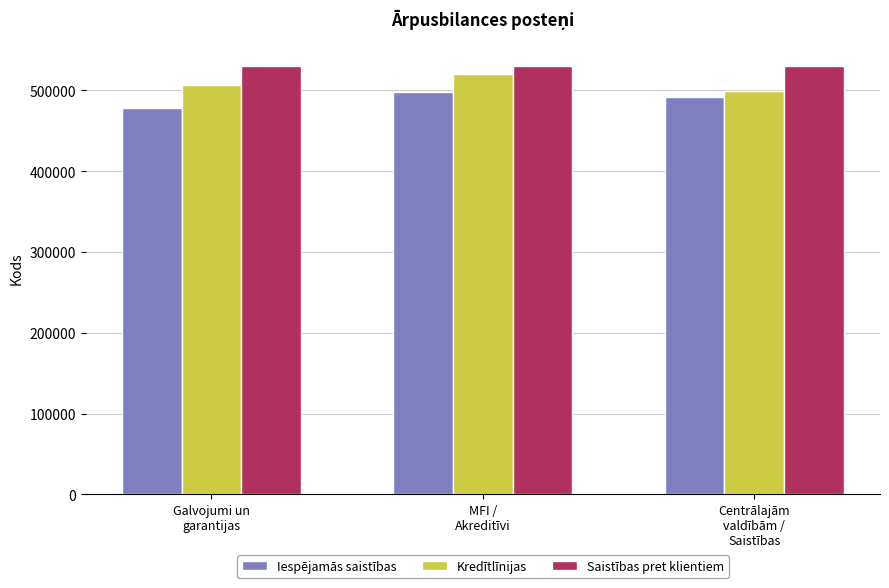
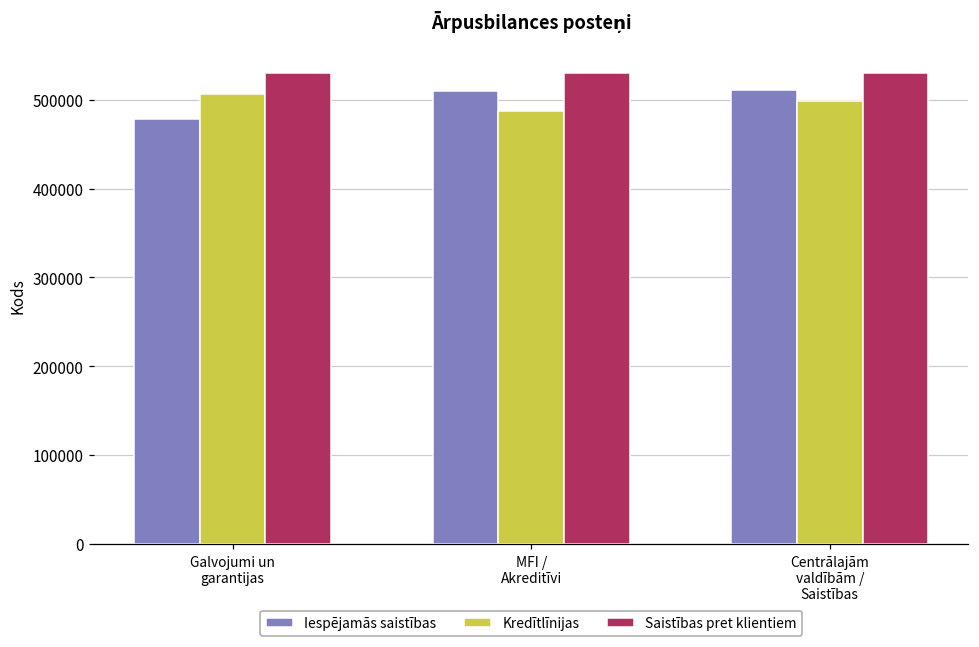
  {
    "Iespējamās saistības": {
      "Galvojumi un garantijas": 480000,
-     "MFI / Akreditīvi": 500000,
-     "Centrālajām valdībām / Saistības": 490000
+     "MFI / Akreditīvi": 510000,
+     "Centrālajām valdībām / Saistības": 510000
    },
    "Kredītlīnijas": {
      "Galvojumi un garantijas": 510000,
-     "MFI / Akreditīvi": 520000,
+     "MFI / Akreditīvi": 490000,
      "Centrālajām valdībām / Saistības": 500000
    },
    "Saistības pret klientiem": {
      "Galvojumi un garantijas": 530000,
      "MFI / Akreditīvi": 530000,
      "Centrālajām valdībām / Saistības": 530000
    }
  }
